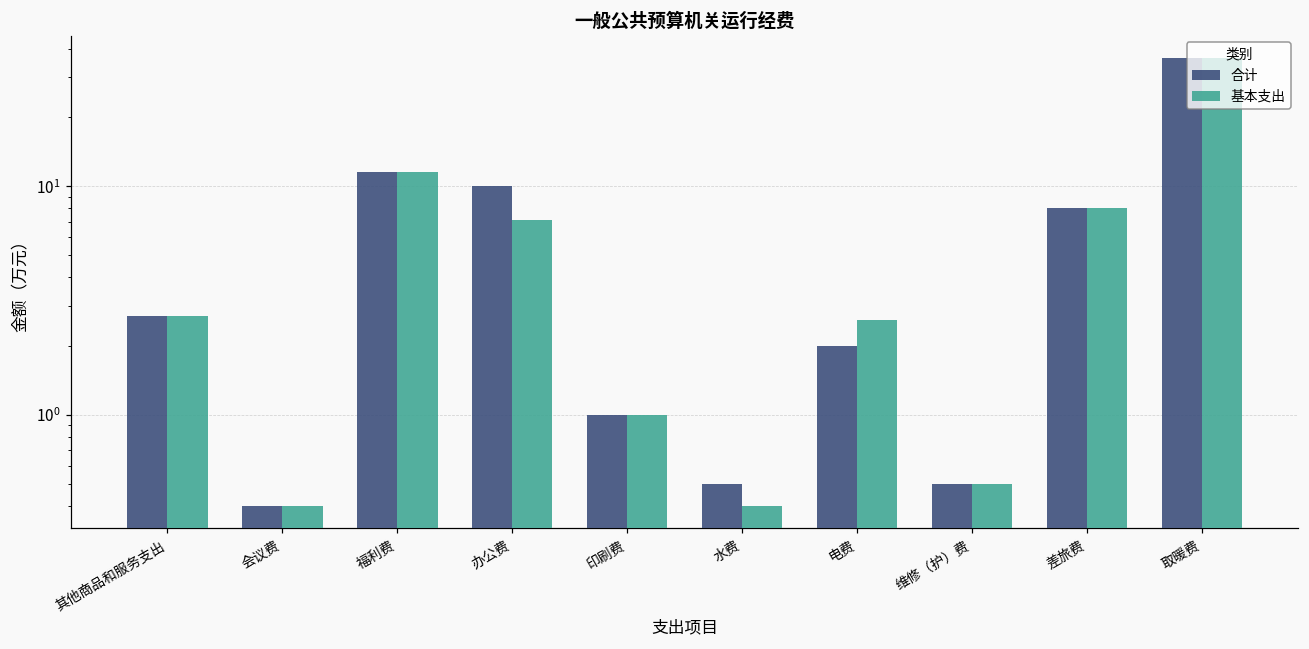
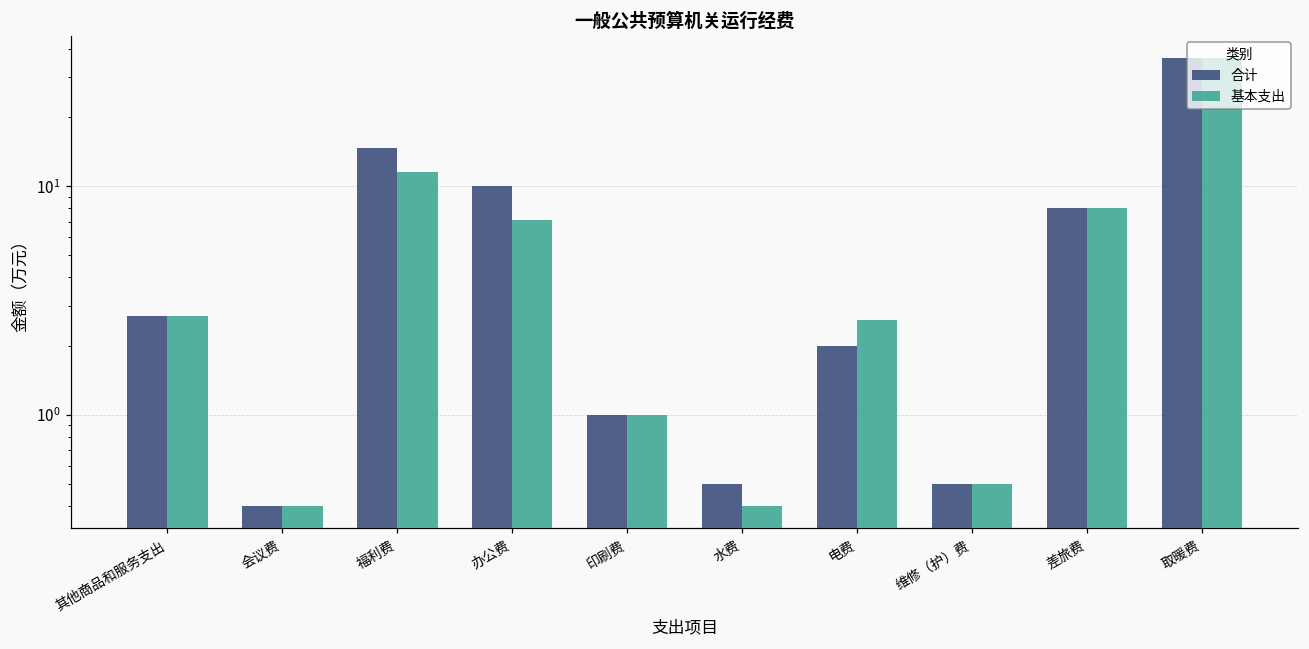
  {
    "合计": {
      "其他商品和服务支出": 2.7,
      "会议费": 0.40,
-     "福利费": 12,
+     "福利费": 15,
      "办公费": 10,
      "印刷费": 1,
      "水费": 0.50,
      "电费": 2,
      "维修（护）费": 0.50,
      "差旅费": 8,
      "取暖费": 36
    },
    "基本支出": {
      "其他商品和服务支出": 2.7,
      "会议费": 0.40,
      "福利费": 12,
      "办公费": 7,
      "印刷费": 1,
      "水费": 0.40,
      "电费": 2.6,
      "维修（护）费": 0.50,
      "差旅费": 8
    }
  }
